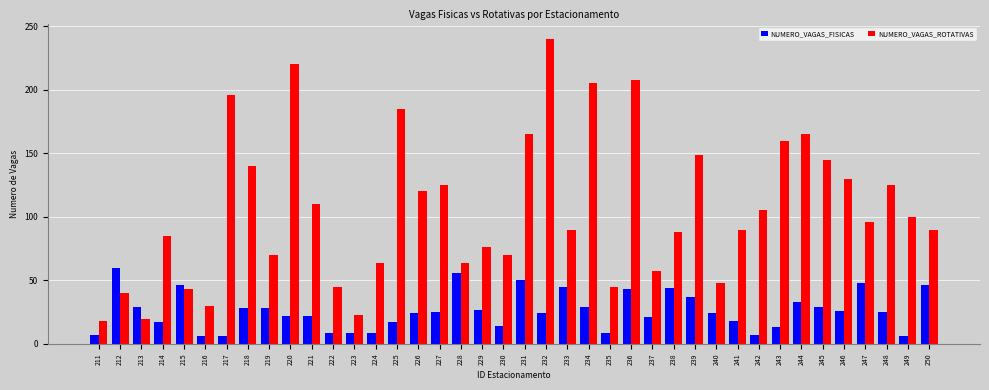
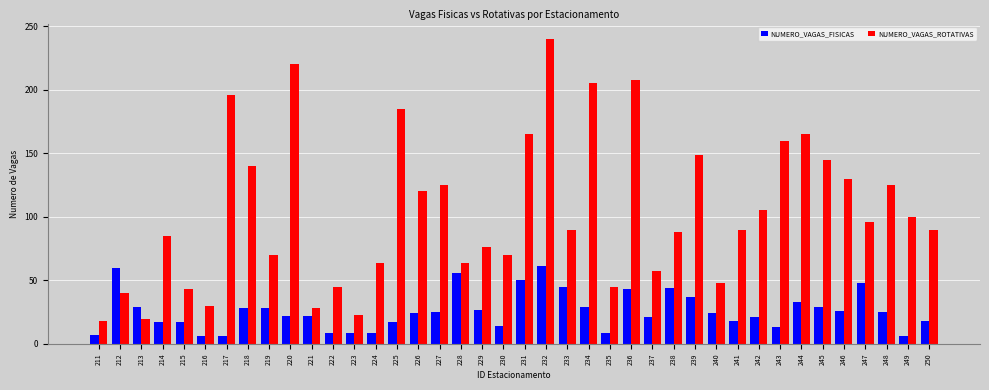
  {
    "NUMERO_VAGAS_FISICAS": {
      "211": 7,
      "212": 60,
      "213": 29,
      "214": 17,
-     "215": 46,
+     "215": 17,
      "216": 6,
      "217": 6,
      "218": 28,
      "219": 28,
      "220": 22,
      "221": 22,
      "222": 9,
      "223": 9,
      "224": 9,
      "225": 17,
      "226": 24,
      "227": 25,
      "228": 56,
      "229": 27,
      "230": 14,
      "231": 50,
-     "232": 24,
+     "232": 61,
      "233": 45,
      "234": 29,
      "235": 9,
      "236": 43,
      "237": 21,
      "238": 44,
      "239": 37,
      "240": 24,
      "241": 18,
-     "242": 7,
+     "242": 21,
      "243": 13,
      "244": 33,
      "245": 29,
      "246": 26,
      "247": 48,
      "248": 25,
      "249": 6,
-     "250": 46
+     "250": 18
    },
    "NUMERO_VAGAS_ROTATIVAS": {
      "211": 18,
      "212": 40,
      "213": 20,
      "214": 85,
      "215": 43,
      "216": 30,
      "217": 196,
      "218": 140,
      "219": 70,
      "220": 220,
-     "221": 110,
+     "221": 28,
      "222": 45,
      "223": 23,
      "224": 64,
      "225": 185,
      "226": 120,
      "227": 125,
      "228": 64,
      "229": 76,
      "230": 70,
      "231": 165,
      "232": 240,
      "233": 90,
      "234": 205,
      "235": 45,
      "236": 208,
      "237": 57,
      "238": 88,
      "239": 149,
      "240": 48,
      "241": 90,
      "242": 105,
      "243": 160,
      "244": 165,
      "245": 145,
      "246": 130,
      "247": 96,
      "248": 125,
      "249": 100,
      "250": 90
    }
  }
